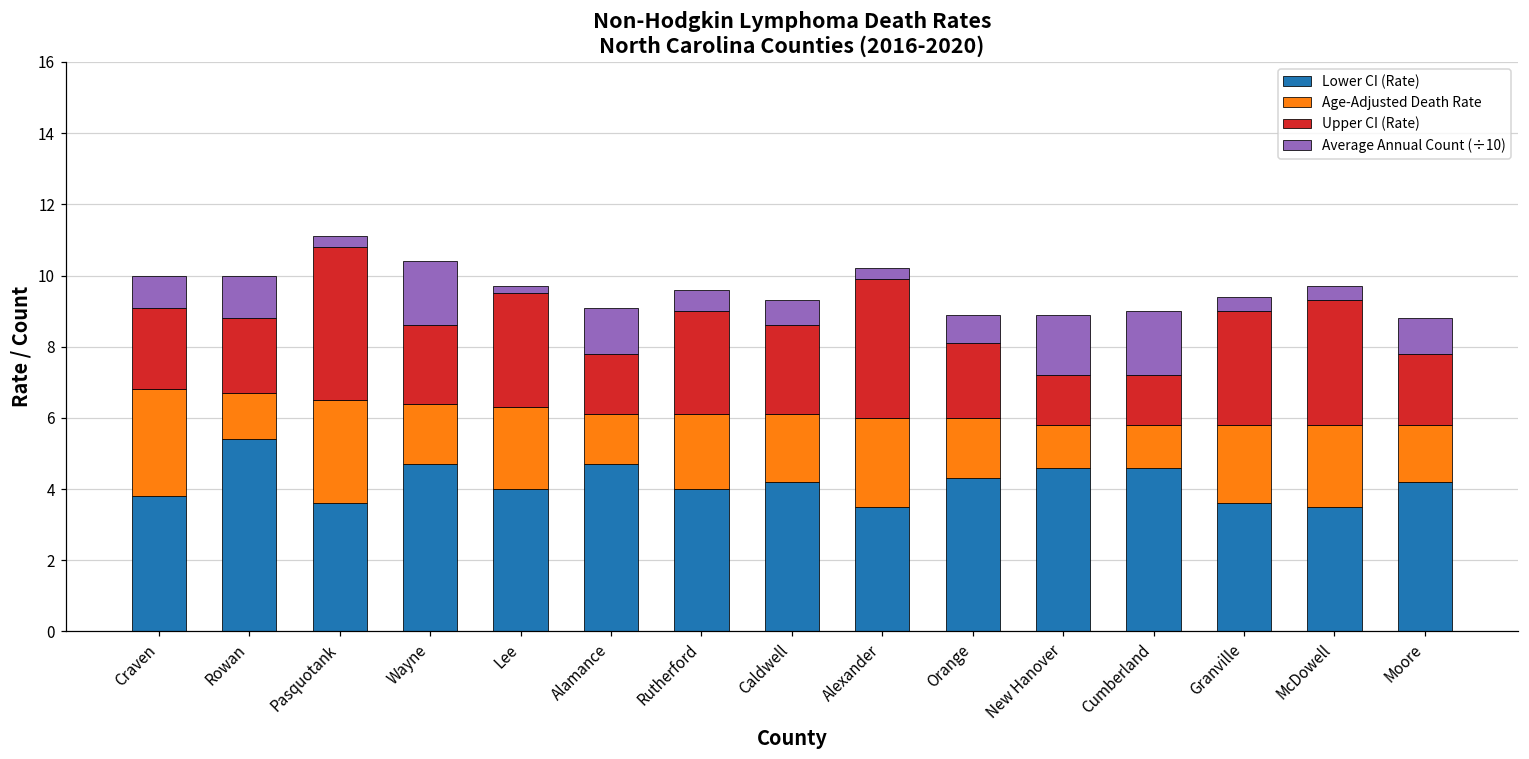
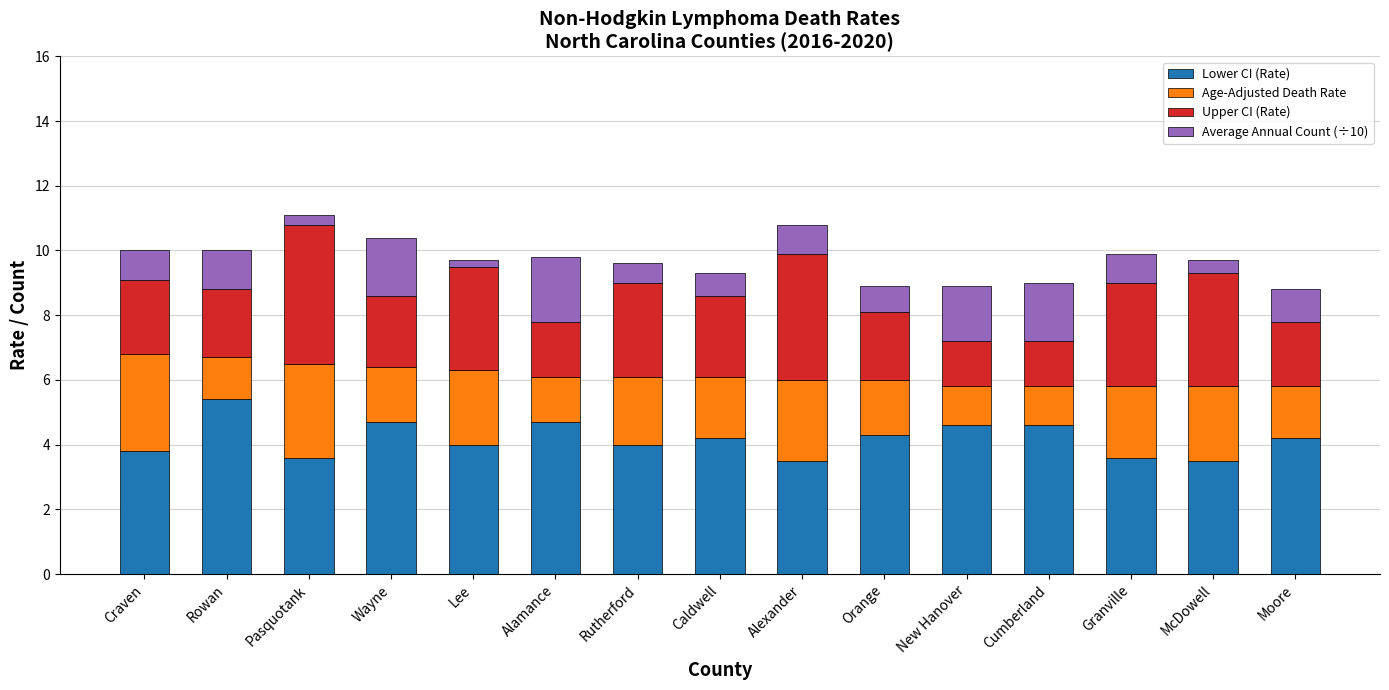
  {
    "Lower CI (Rate)": {
      "Craven": 3.8,
      "Rowan": 5.4,
      "Pasquotank": 3.6,
      "Wayne": 4.7,
      "Lee": 4.0,
      "Alamance": 4.7,
      "Rutherford": 4.0,
      "Caldwell": 4.2,
      "Alexander": 3.5,
      "Orange": 4.3,
      "New Hanover": 4.6,
      "Cumberland": 4.6,
      "Granville": 3.6,
      "McDowell": 3.5,
      "Moore": 4.2
    },
    "Average Annual Count (÷10)": {
      "Craven": 0.9,
      "Rowan": 1.2,
      "Pasquotank": 0.3,
      "Wayne": 1.8,
      "Lee": 0.2,
-     "Alamance": 1.3,
+     "Alamance": 2.0,
      "Rutherford": 0.6,
      "Caldwell": 0.7,
-     "Alexander": 0.3,
+     "Alexander": 0.9,
      "Orange": 0.8,
      "New Hanover": 1.7,
      "Cumberland": 1.8,
-     "Granville": 0.4,
+     "Granville": 0.9,
      "McDowell": 0.4,
      "Moore": 1.0
    }
  }
